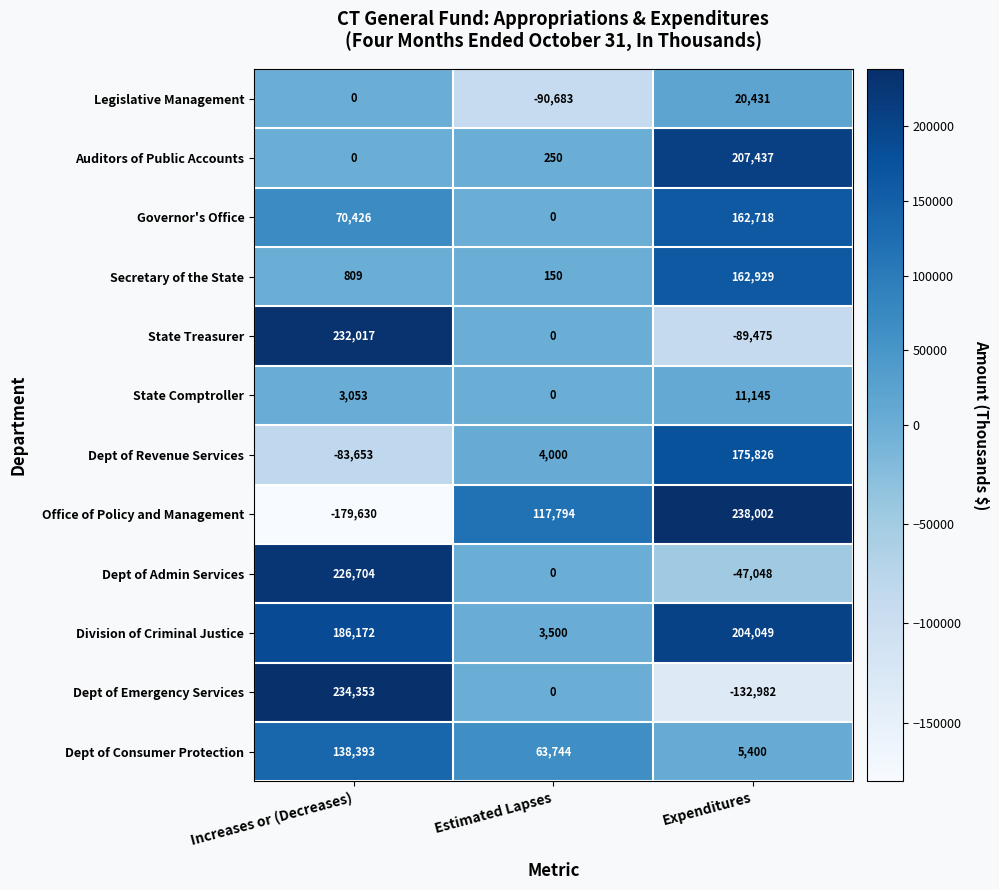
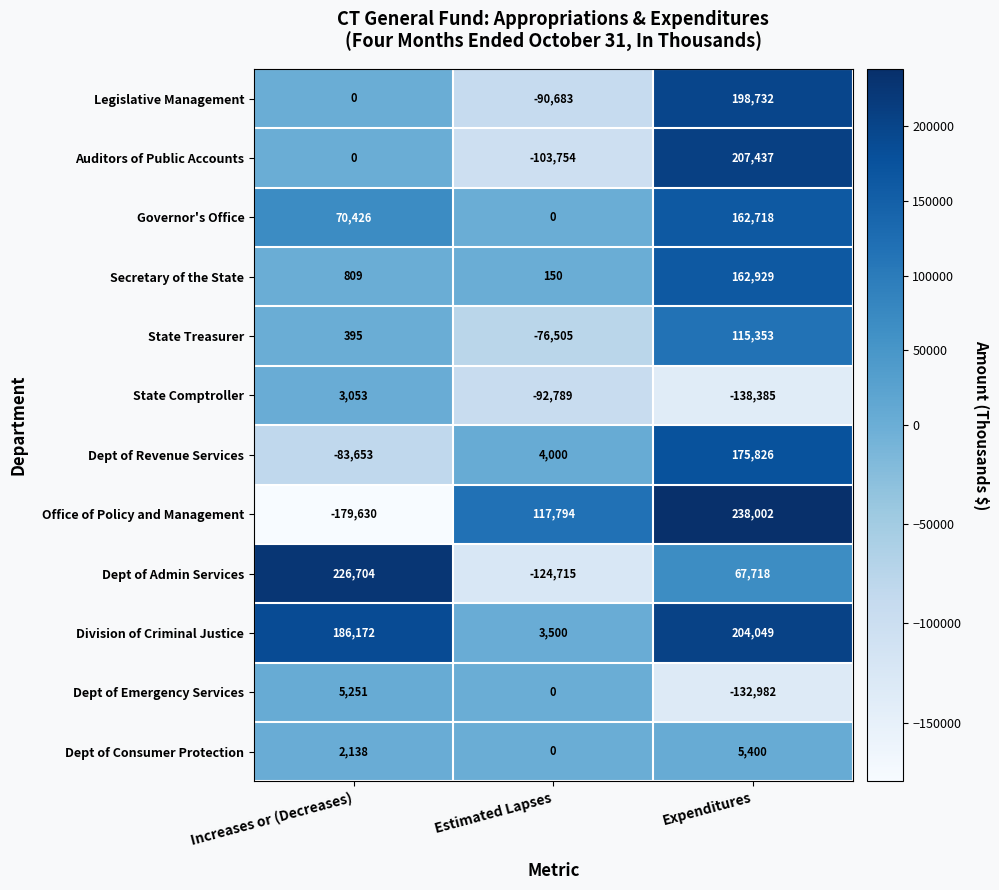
  {
    "Legislative Management": {
      "Increases or (Decreases)": "0",
      "Estimated Lapses": "-90,683",
-     "Expenditures": "20,431"
+     "Expenditures": "198,732"
    },
    "Auditors of Public Accounts": {
      "Increases or (Decreases)": "0",
-     "Estimated Lapses": "250",
+     "Estimated Lapses": "-103,754",
      "Expenditures": "207,437"
    },
    "Governor's Office": {
      "Increases or (Decreases)": "70,426",
      "Estimated Lapses": "0",
      "Expenditures": "162,718"
    },
    "Secretary of the State": {
      "Increases or (Decreases)": "809",
      "Estimated Lapses": "150",
      "Expenditures": "162,929"
    },
    "State Treasurer": {
-     "Increases or (Decreases)": "232,017",
-     "Estimated Lapses": "0",
-     "Expenditures": "-89,475"
+     "Increases or (Decreases)": "395",
+     "Estimated Lapses": "-76,505",
+     "Expenditures": "115,353"
    },
    "State Comptroller": {
      "Increases or (Decreases)": "3,053",
-     "Estimated Lapses": "0",
-     "Expenditures": "11,145"
+     "Estimated Lapses": "-92,789",
+     "Expenditures": "-138,385"
    },
    "Dept of Revenue Services": {
      "Increases or (Decreases)": "-83,653",
      "Estimated Lapses": "4,000",
      "Expenditures": "175,826"
    },
    "Office of Policy and Management": {
      "Increases or (Decreases)": "-179,630",
      "Estimated Lapses": "117,794",
      "Expenditures": "238,002"
    },
    "Dept of Admin Services": {
      "Increases or (Decreases)": "226,704",
-     "Estimated Lapses": "0",
-     "Expenditures": "-47,048"
+     "Estimated Lapses": "-124,715",
+     "Expenditures": "67,718"
    },
    "Division of Criminal Justice": {
      "Increases or (Decreases)": "186,172",
      "Estimated Lapses": "3,500",
      "Expenditures": "204,049"
    },
    "Dept of Emergency Services": {
-     "Increases or (Decreases)": "234,353",
+     "Increases or (Decreases)": "5,251",
      "Estimated Lapses": "0",
      "Expenditures": "-132,982"
    },
    "Dept of Consumer Protection": {
-     "Increases or (Decreases)": "138,393",
-     "Estimated Lapses": "63,744",
+     "Increases or (Decreases)": "2,138",
+     "Estimated Lapses": "0",
      "Expenditures": "5,400"
    }
  }
